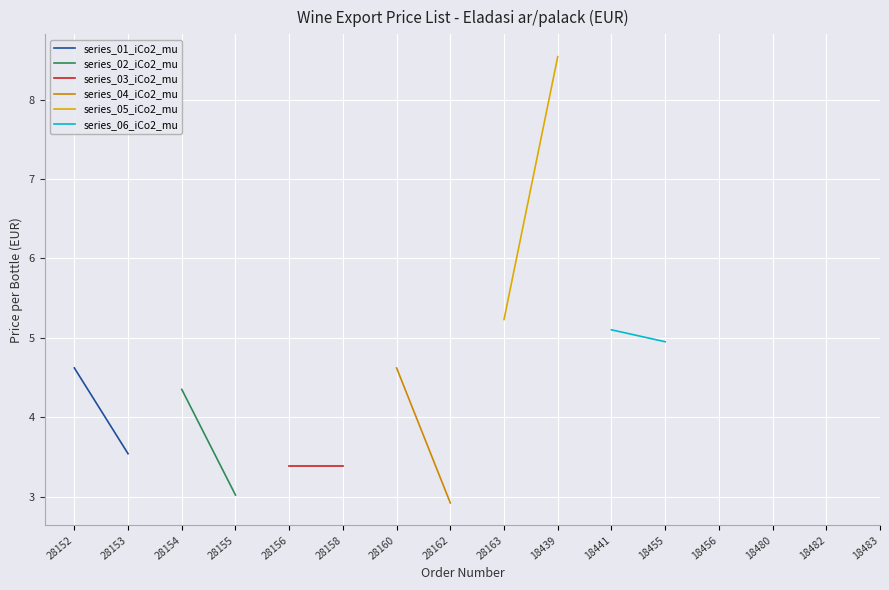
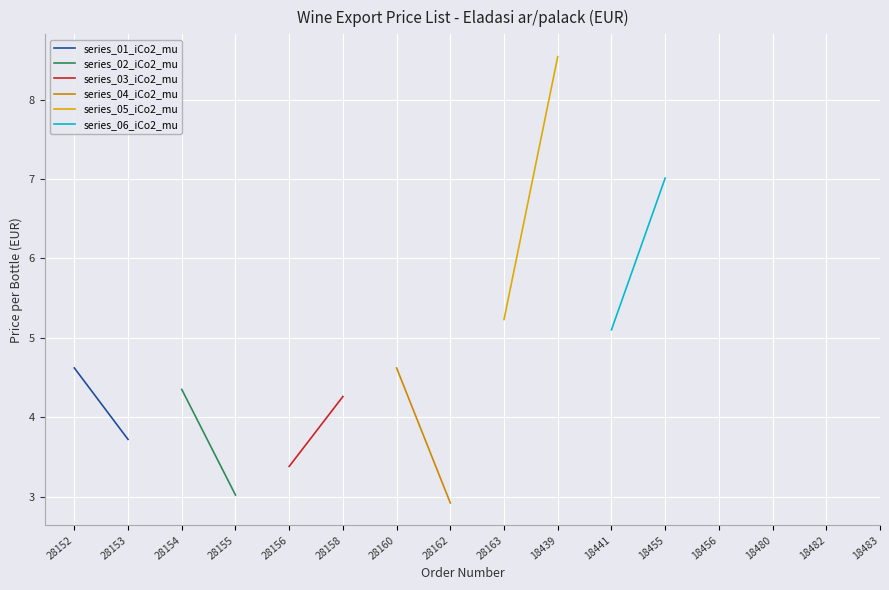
  {
    "series_01_iCo2_mu": {
      "28152": 4.6,
-     "28153": 3.5
+     "28153": 3.7
    },
    "series_02_iCo2_mu": {
      "28154": 4.4,
      "28155": 3.0
    },
    "series_03_iCo2_mu": {
      "28156": 3.4,
-     "28158": 3.4
+     "28158": 4.3
    },
    "series_06_iCo2_mu": {
      "18441": 5.1,
-     "18455": 5.0
+     "18455": 7.0
    }
  }
